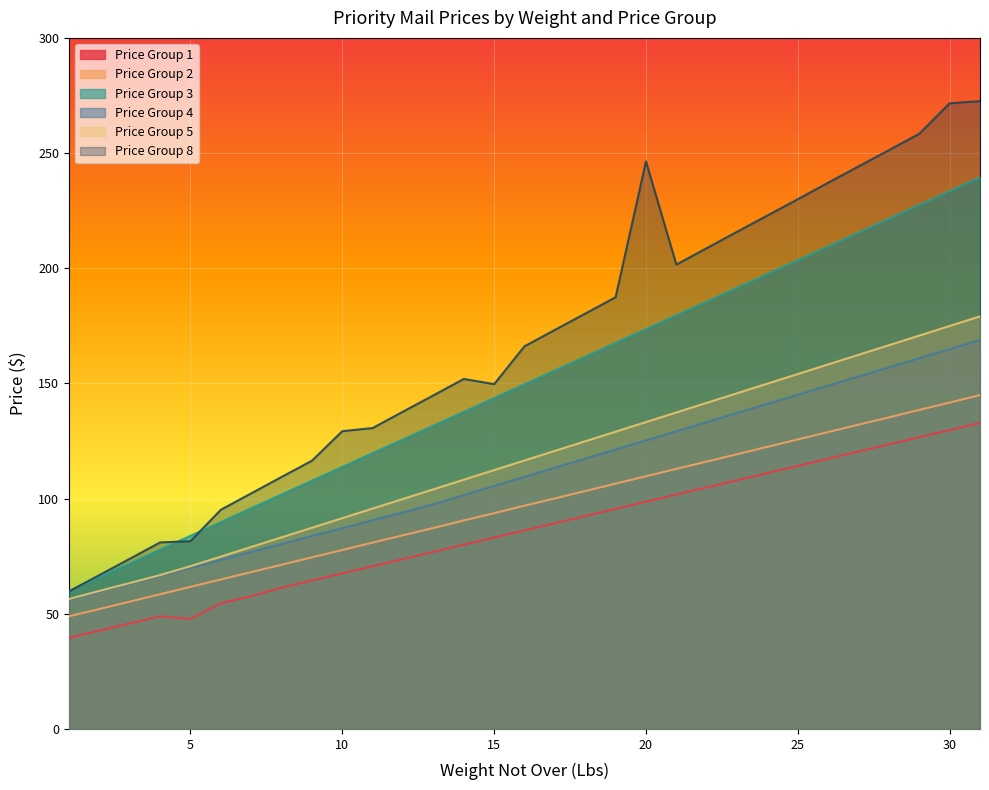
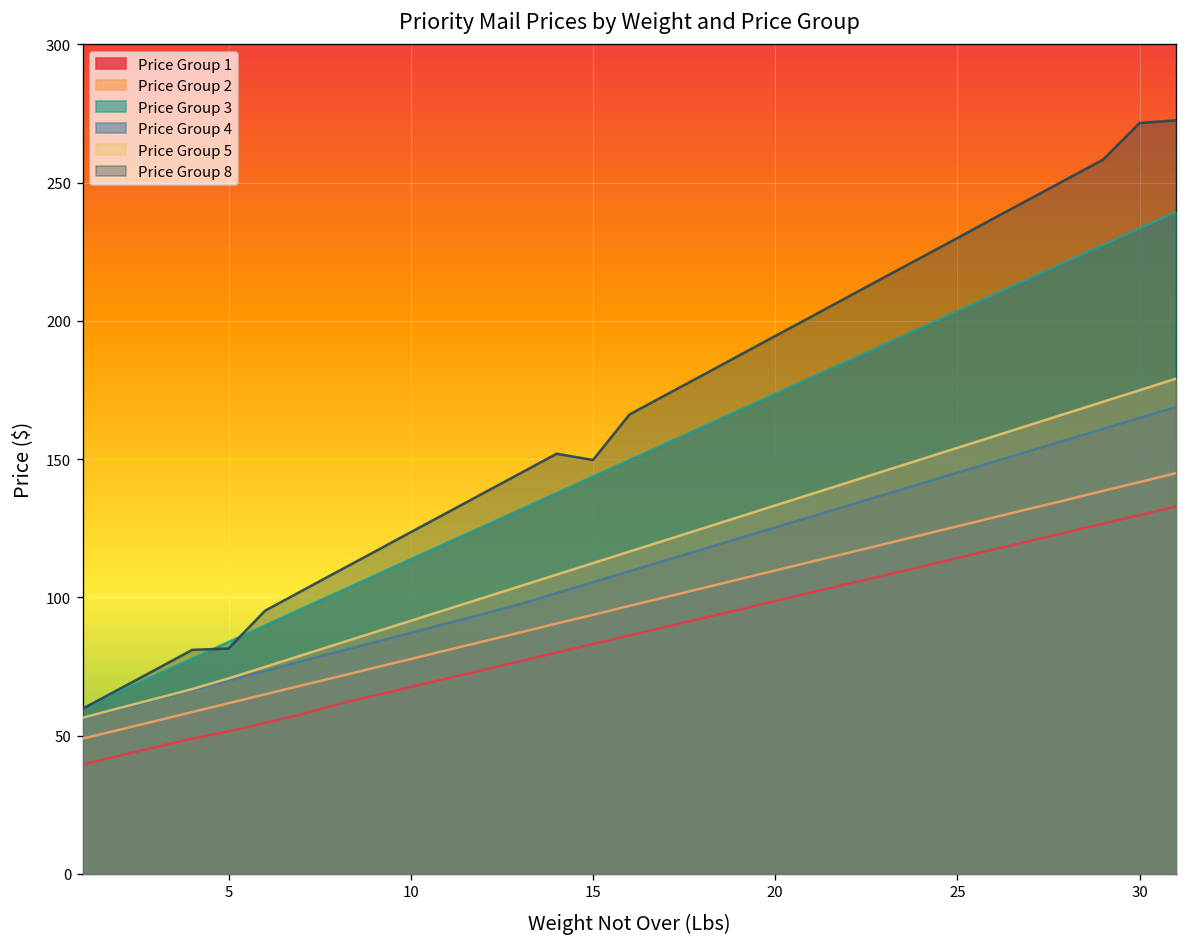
  {
    "Price Group 1": {
-     "5": 48,
+     "5": 51,
      "10": 68,
      "15": 83,
      "20": 99,
      "25": 114,
      "30": 130
    },
    "Price Group 8": {
      "5": 82,
-     "10": 129,
+     "10": 124,
      "15": 150,
-     "20": 246,
+     "20": 195,
      "25": 230,
      "30": 272
    }
  }
